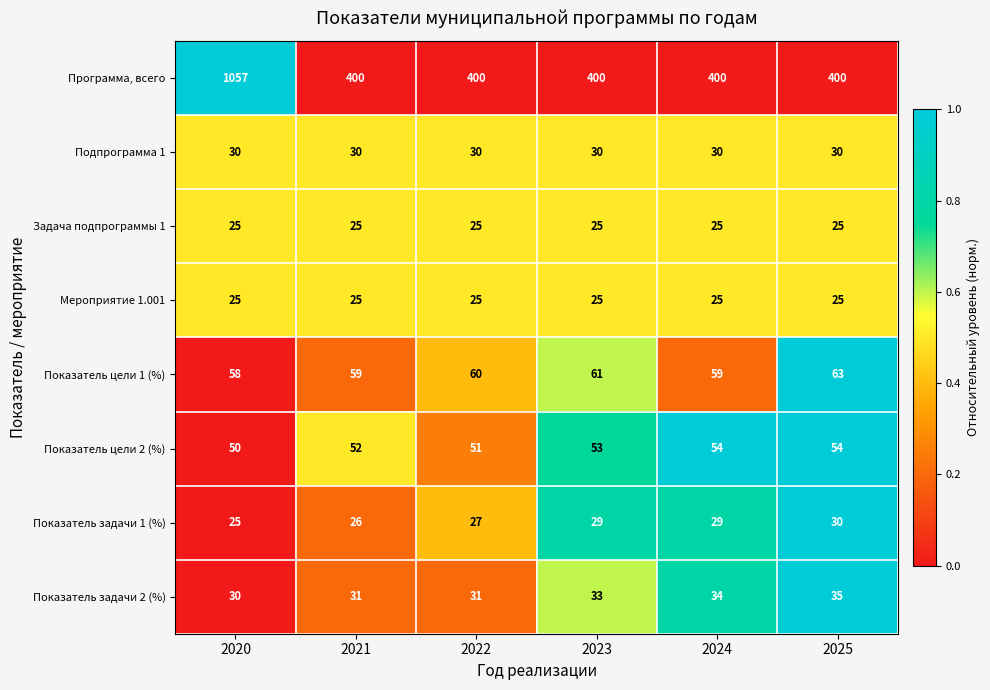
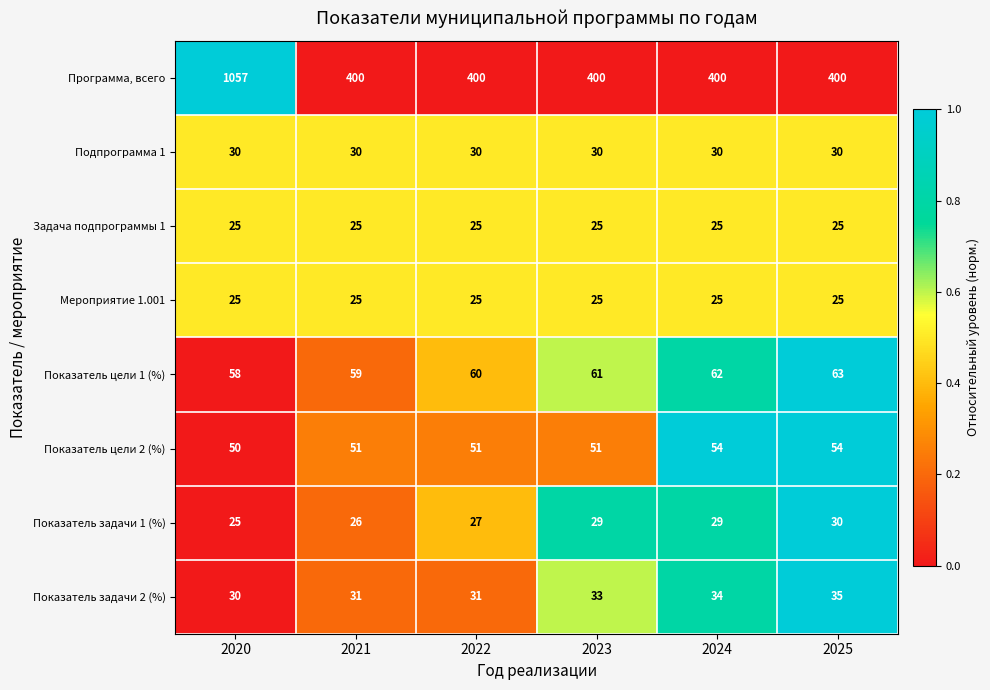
  {
    "Программа, всего": {
      "2020": 1057,
      "2021": 400,
      "2022": 400,
      "2023": 400,
      "2024": 400,
      "2025": 400
    },
    "Подпрограмма 1": {
      "2020": 30,
      "2021": 30,
      "2022": 30,
      "2023": 30,
      "2024": 30,
      "2025": 30
    },
    "Задача подпрограммы 1": {
      "2020": 25,
      "2021": 25,
      "2022": 25,
      "2023": 25,
      "2024": 25,
      "2025": 25
    },
    "Мероприятие 1.001": {
      "2020": 25,
      "2021": 25,
      "2022": 25,
      "2023": 25,
      "2024": 25,
      "2025": 25
    },
    "Показатель цели 1 (%)": {
      "2020": 58,
      "2021": 59,
      "2022": 60,
      "2023": 61,
-     "2024": 59,
+     "2024": 62,
      "2025": 63
    },
    "Показатель цели 2 (%)": {
      "2020": 50,
-     "2021": 52,
+     "2021": 51,
      "2022": 51,
-     "2023": 53,
+     "2023": 51,
      "2024": 54,
      "2025": 54
    },
    "Показатель задачи 1 (%)": {
      "2020": 25,
      "2021": 26,
      "2022": 27,
      "2023": 29,
      "2024": 29,
      "2025": 30
    },
    "Показатель задачи 2 (%)": {
      "2020": 30,
      "2021": 31,
      "2022": 31,
      "2023": 33,
      "2024": 34,
      "2025": 35
    }
  }
